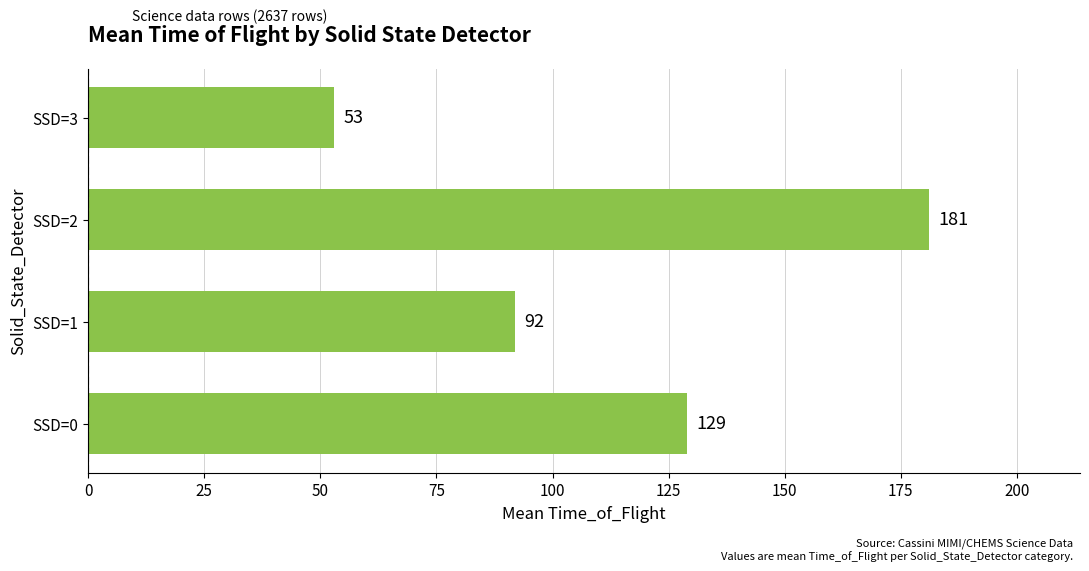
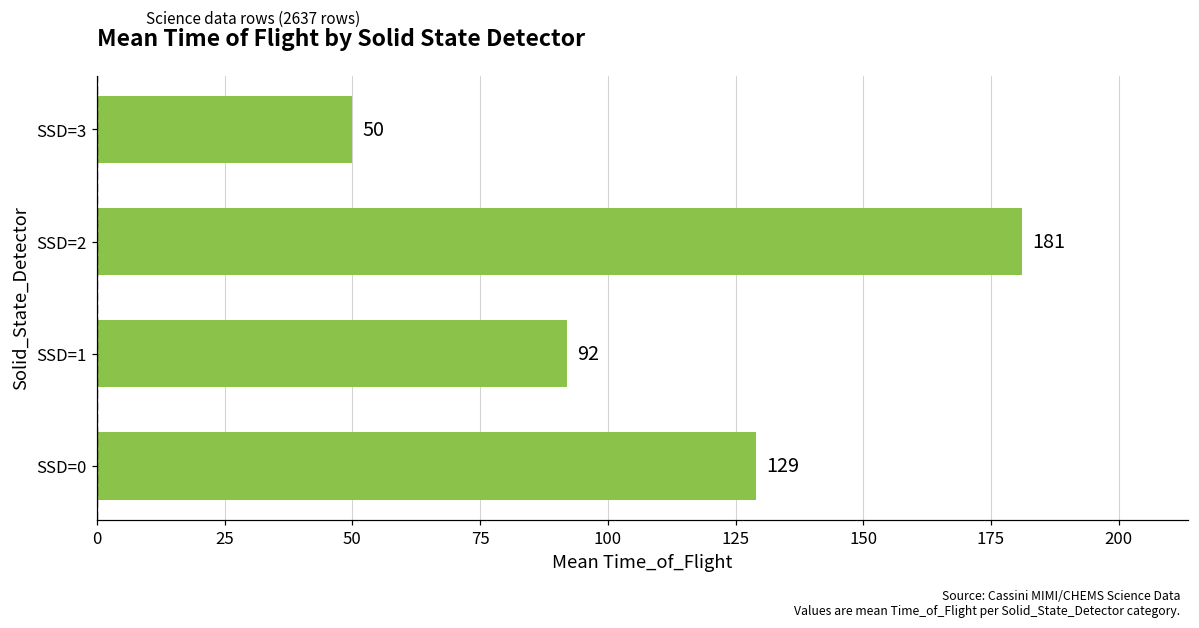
  {
-   "SSD=3": 53,
+   "SSD=3": 50,
    "SSD=2": 181,
    "SSD=1": 92,
    "SSD=0": 129
  }
